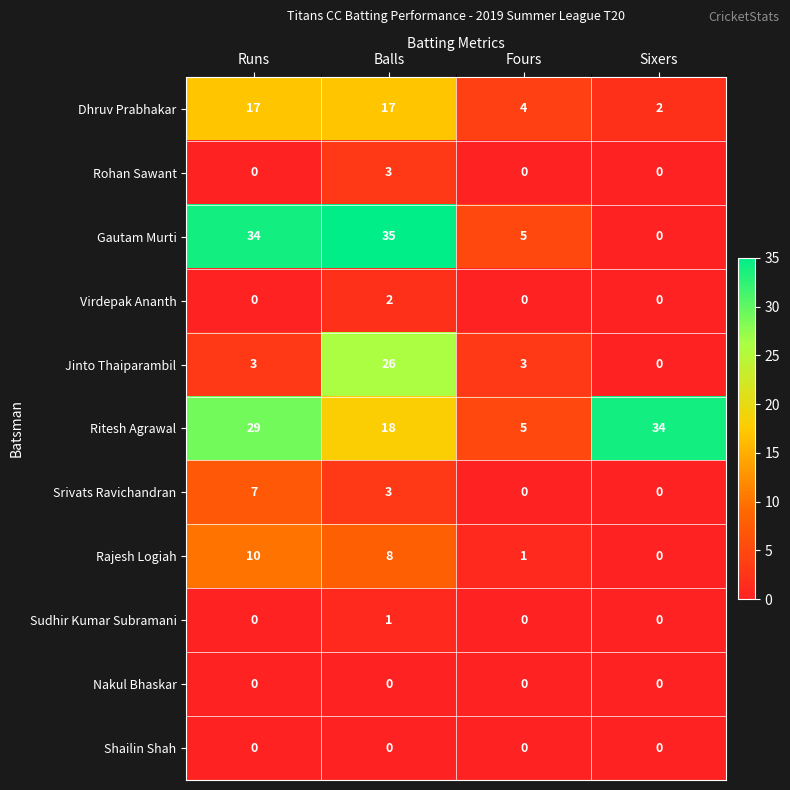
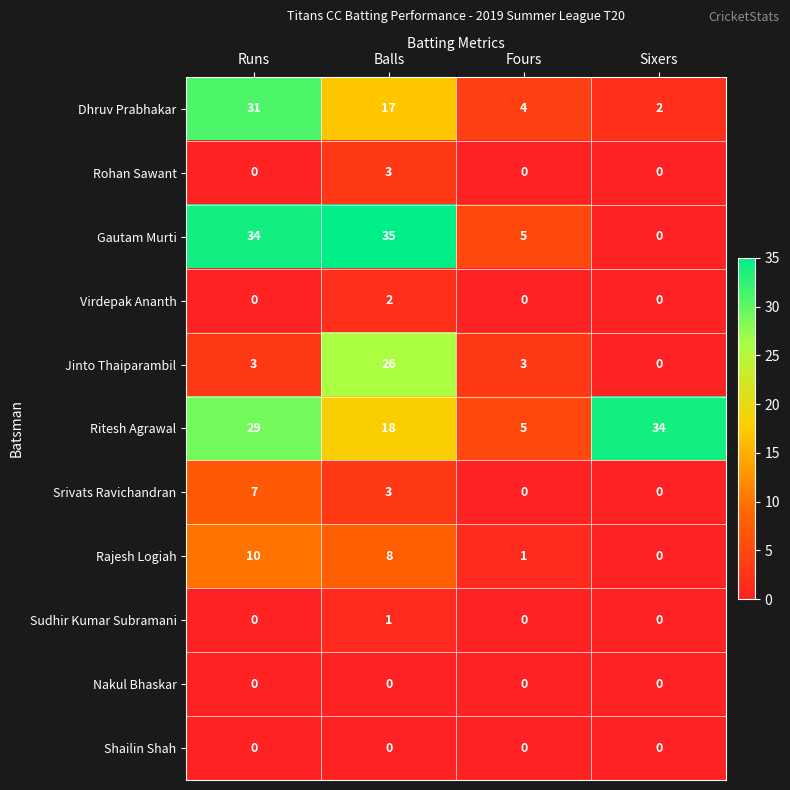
  {
    "Dhruv Prabhakar": {
-     "Runs": 17,
+     "Runs": 31,
      "Balls": 17,
      "Fours": 4,
      "Sixers": 2
    },
    "Rohan Sawant": {
      "Runs": 0,
      "Balls": 3,
      "Fours": 0,
      "Sixers": 0
    },
    "Gautam Murti": {
      "Runs": 34,
      "Balls": 35,
      "Fours": 5,
      "Sixers": 0
    },
    "Virdepak Ananth": {
      "Runs": 0,
      "Balls": 2,
      "Fours": 0,
      "Sixers": 0
    },
    "Jinto Thaiparambil": {
      "Runs": 3,
      "Balls": 26,
      "Fours": 3,
      "Sixers": 0
    },
    "Ritesh Agrawal": {
      "Runs": 29,
      "Balls": 18,
      "Fours": 5,
      "Sixers": 34
    },
    "Srivats Ravichandran": {
      "Runs": 7,
      "Balls": 3,
      "Fours": 0,
      "Sixers": 0
    },
    "Rajesh Logiah": {
      "Runs": 10,
      "Balls": 8,
      "Fours": 1,
      "Sixers": 0
    },
    "Sudhir Kumar Subramani": {
      "Runs": 0,
      "Balls": 1,
      "Fours": 0,
      "Sixers": 0
    },
    "Nakul Bhaskar": {
      "Runs": 0,
      "Balls": 0,
      "Fours": 0,
      "Sixers": 0
    },
    "Shailin Shah": {
      "Runs": 0,
      "Balls": 0,
      "Fours": 0,
      "Sixers": 0
    }
  }
